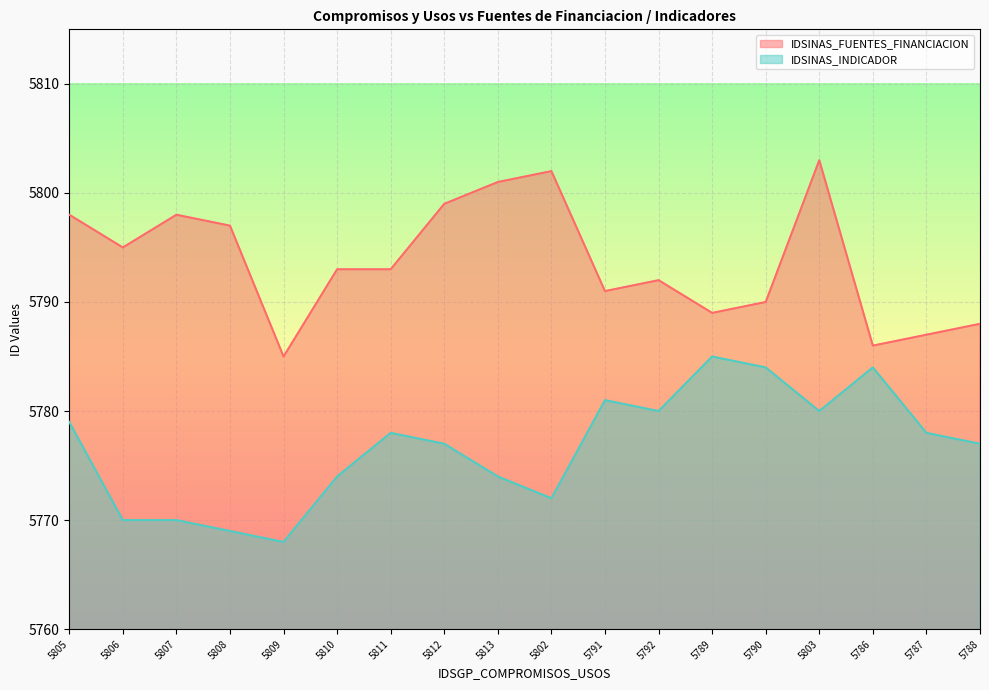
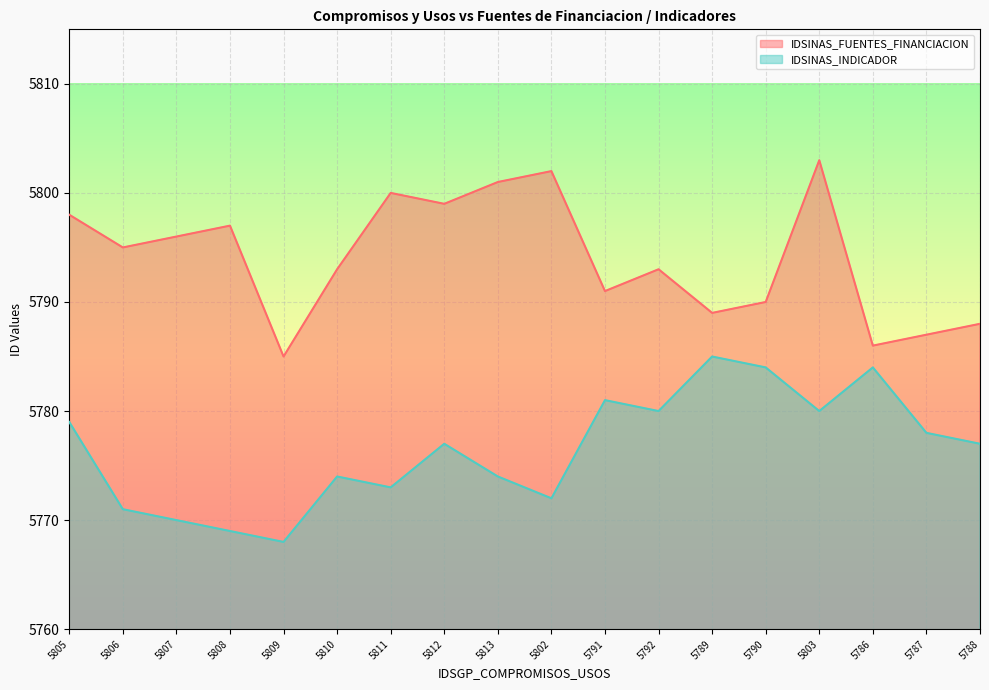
  {
    "IDSINAS_FUENTES_FINANCIACION": {
      "5805": 5798,
      "5806": 5795,
-     "5807": 5798,
+     "5807": 5796,
      "5808": 5797,
      "5809": 5785,
      "5810": 5793,
-     "5811": 5793,
+     "5811": 5800,
      "5812": 5799,
      "5813": 5801,
      "5802": 5802,
      "5791": 5791,
-     "5792": 5792,
+     "5792": 5793,
      "5789": 5789,
      "5790": 5790,
      "5803": 5803,
      "5786": 5786,
      "5787": 5787,
      "5788": 5788
    },
    "IDSINAS_INDICADOR": {
      "5805": 5779,
-     "5806": 5770,
+     "5806": 5771,
      "5807": 5770,
      "5808": 5769,
      "5809": 5768,
      "5810": 5774,
-     "5811": 5778,
+     "5811": 5773,
      "5812": 5777,
      "5813": 5774,
      "5802": 5772,
      "5791": 5781,
      "5792": 5780,
      "5789": 5785,
      "5790": 5784,
      "5803": 5780,
      "5786": 5784,
      "5787": 5778,
      "5788": 5777
    }
  }
